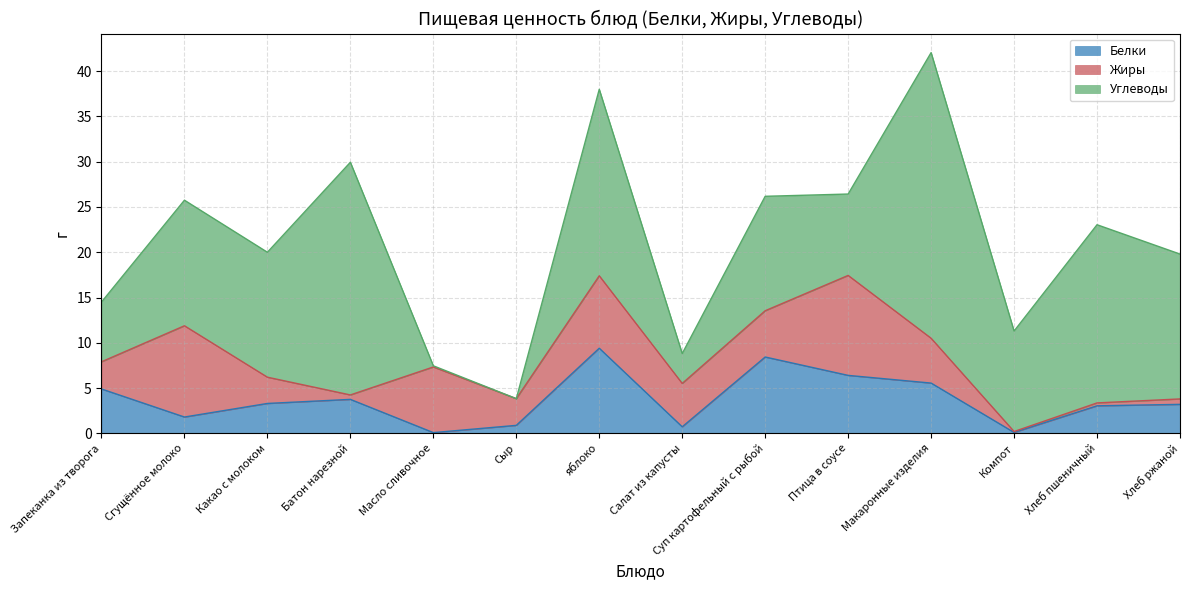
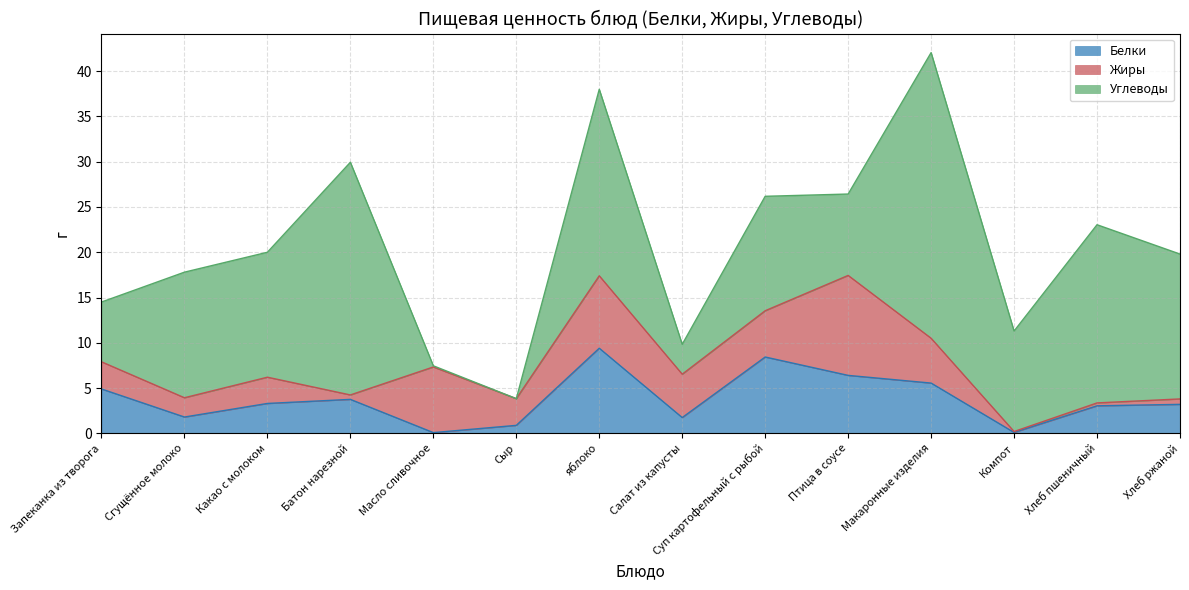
  {
    "Белки": {
      "Запеканка из творога": 5,
      "Сгущённое молоко": 2,
      "Какао с молоком": 3,
      "Батон нарезной": 4,
      "Масло сливочное": 0,
      "Сыр": 1,
      "яблоко": 9,
-     "Салат из капусты": 1,
+     "Салат из капусты": 2,
      "Суп картофельный с рыбой": 8,
      "Птица в соусе": 6,
      "Макаронные изделия": 6,
      "Хлеб пшеничный": 3,
      "Хлеб ржаной": 3
    },
    "Жиры": {
      "Запеканка из творога": 3,
-     "Сгущённое молоко": 10,
+     "Сгущённое молоко": 2,
      "Какао с молоком": 3,
      "Батон нарезной": 0,
      "яблоко": 8,
      "Салат из капусты": 5,
      "Суп картофельный с рыбой": 5,
      "Птица в соусе": 11,
      "Макаронные изделия": 5,
      "Хлеб пшеничный": 0,
      "Хлеб ржаной": 1
    },
    "Углеводы": {
      "Запеканка из творога": 7,
      "Сгущённое молоко": 14,
      "Какао с молоком": 14,
      "Батон нарезной": 26,
      "яблоко": 21,
      "Салат из капусты": 3,
      "Суп картофельный с рыбой": 13,
      "Птица в соусе": 9,
      "Макаронные изделия": 32,
      "Компот": 11,
      "Хлеб пшеничный": 20,
      "Хлеб ржаной": 16
    }
  }
